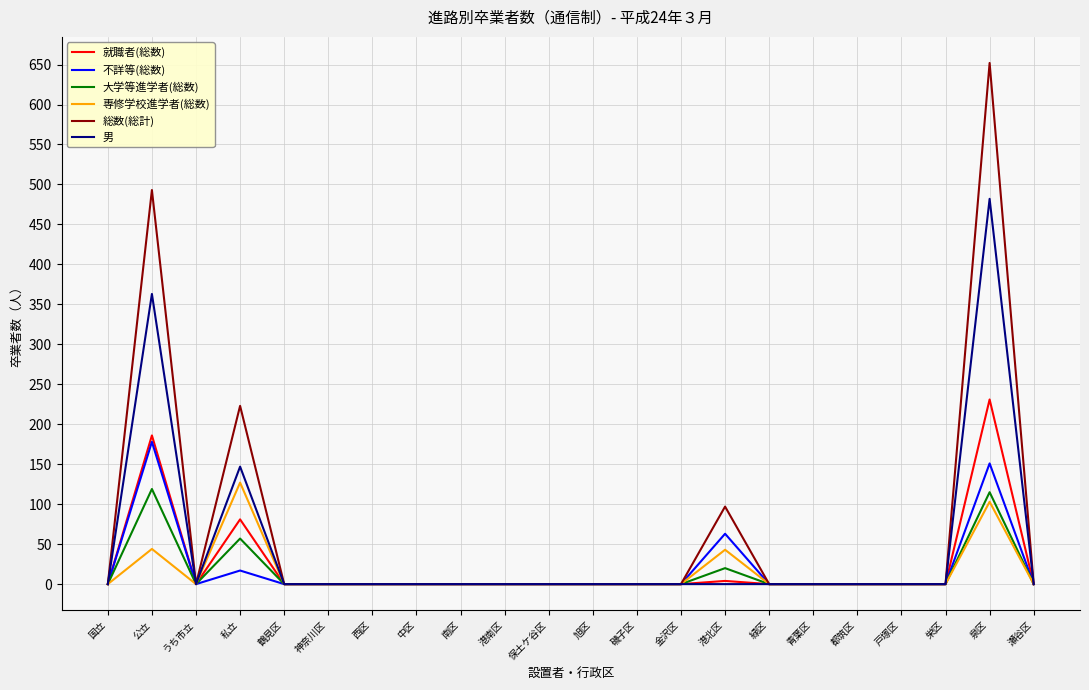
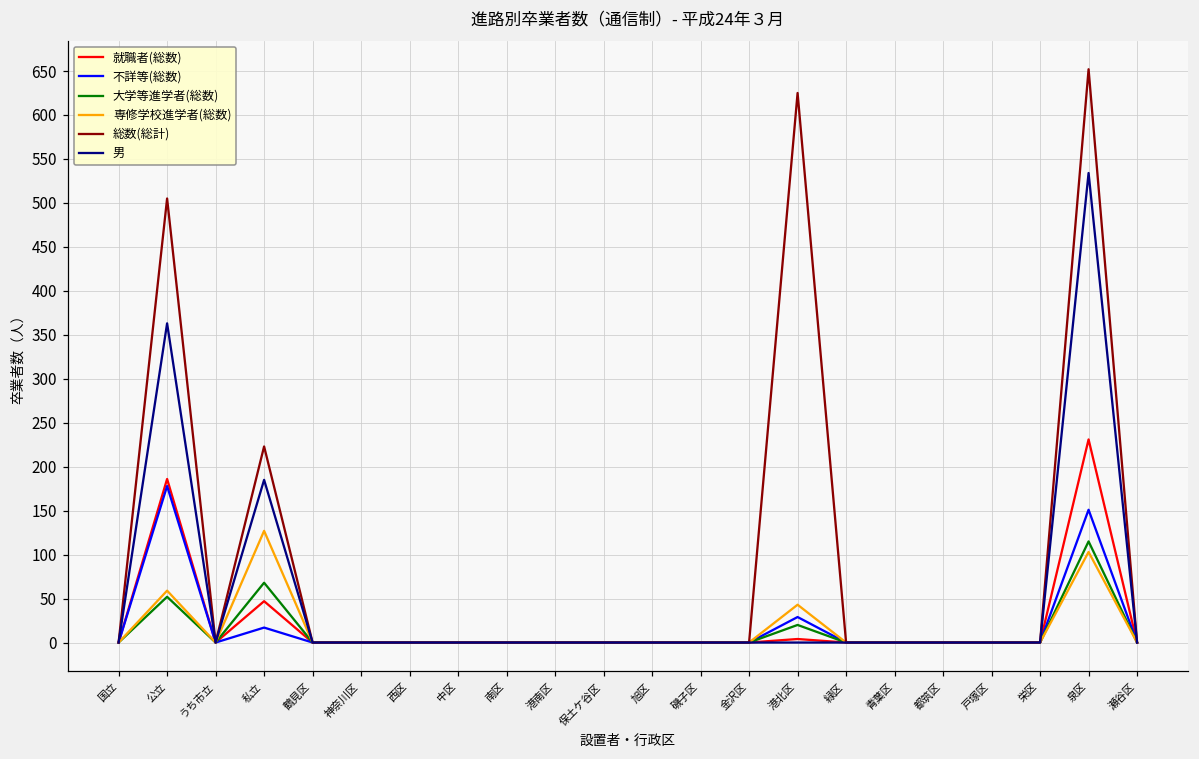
  {
    "就職者(総数)": {
      "公立": 190,
-     "私立": 80,
+     "私立": 50,
      "港北区": 0,
      "泉区": 230
    },
    "不詳等(総数)": {
      "公立": 180,
      "私立": 20,
-     "港北区": 60,
+     "港北区": 30,
      "泉区": 150
    },
    "大学等進学者(総数)": {
-     "公立": 120,
-     "私立": 60,
+     "公立": 50,
+     "私立": 70,
      "港北区": 20,
      "泉区": 120
    },
    "専修学校進学者(総数)": {
-     "公立": 40,
+     "公立": 60,
      "私立": 130,
      "港北区": 40,
      "泉区": 100
    },
    "総数(総計)": {
-     "公立": 490,
+     "公立": 510,
      "私立": 220,
-     "港北区": 100,
+     "港北区": 630,
      "泉区": 650
    },
    "男": {
      "公立": 360,
-     "私立": 150,
+     "私立": 190,
      "港北区": 0,
-     "泉区": 480
+     "泉区": 530
    }
  }
